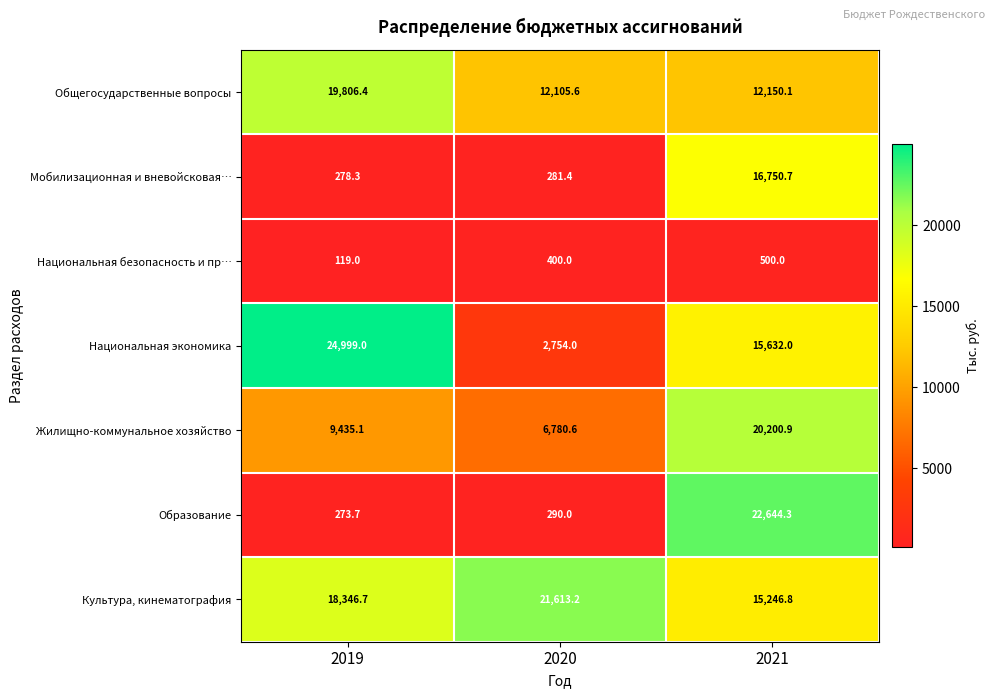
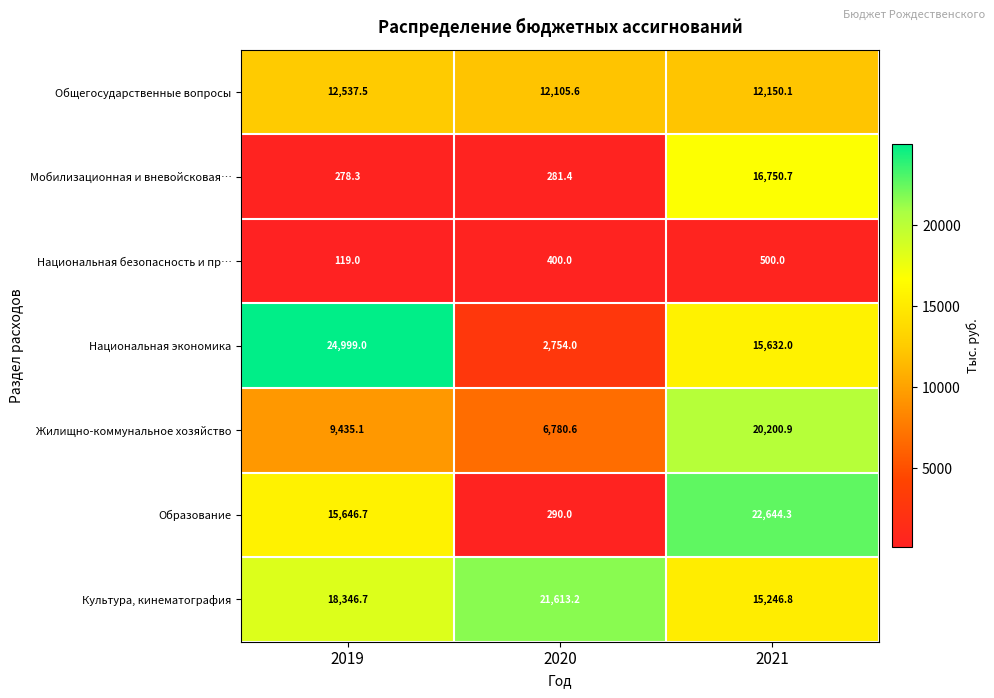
  {
    "Общегосударственные вопросы": {
-     "2019": "19,806.4",
+     "2019": "12,537.5",
      "2020": "12,105.6",
      "2021": "12,150.1"
    },
    "Мобилизационная и вневойсковая…": {
      "2019": "278.3",
      "2020": "281.4",
      "2021": "16,750.7"
    },
    "Национальная безопасность и пр…": {
      "2019": "119.0",
      "2020": "400.0",
      "2021": "500.0"
    },
    "Национальная экономика": {
      "2019": "24,999.0",
      "2020": "2,754.0",
      "2021": "15,632.0"
    },
    "Жилищно-коммунальное хозяйство": {
      "2019": "9,435.1",
      "2020": "6,780.6",
      "2021": "20,200.9"
    },
    "Образование": {
-     "2019": "273.7",
+     "2019": "15,646.7",
      "2020": "290.0",
      "2021": "22,644.3"
    },
    "Культура, кинематография": {
      "2019": "18,346.7",
      "2020": "21,613.2",
      "2021": "15,246.8"
    }
  }
